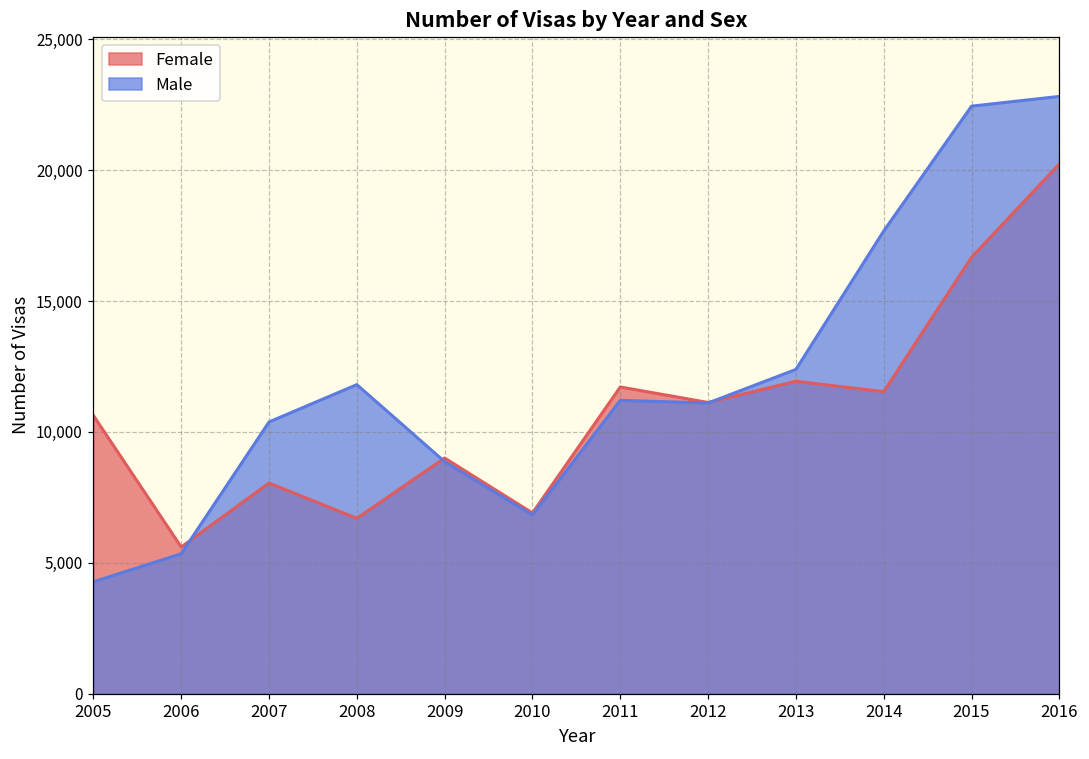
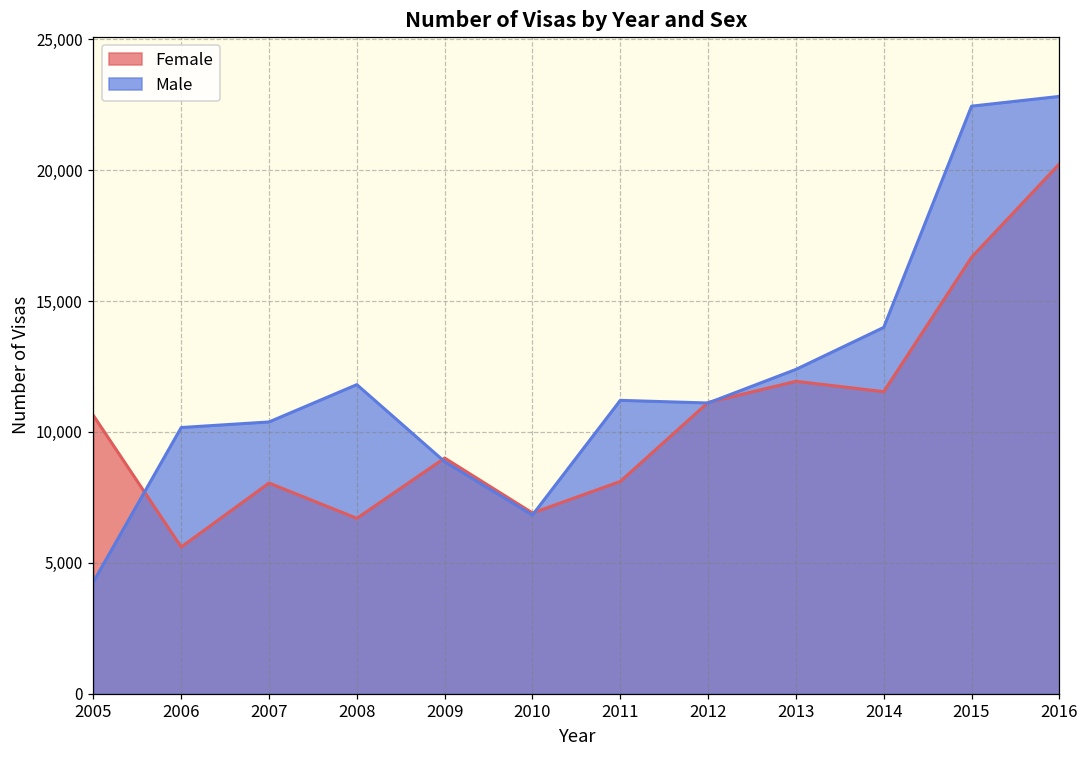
  {
    "Female": {
      "2005": "10,600",
      "2006": "5,600",
      "2007": "8,000",
      "2008": "6,700",
      "2009": "9,000",
-     "2011": "11,700",
+     "2011": "8,100",
      "2013": "11,900",
      "2014": "11,500",
      "2015": "16,700",
      "2016": "20,200"
    },
    "Male": {
      "2005": "4,300",
-     "2006": "5,300",
+     "2006": "10,200",
      "2007": "10,400",
      "2008": "11,800",
      "2009": "8,900",
      "2011": "11,200",
      "2013": "12,400",
-     "2014": "17,700",
+     "2014": "14,000",
      "2015": "22,400",
      "2016": "22,800"
    }
  }
